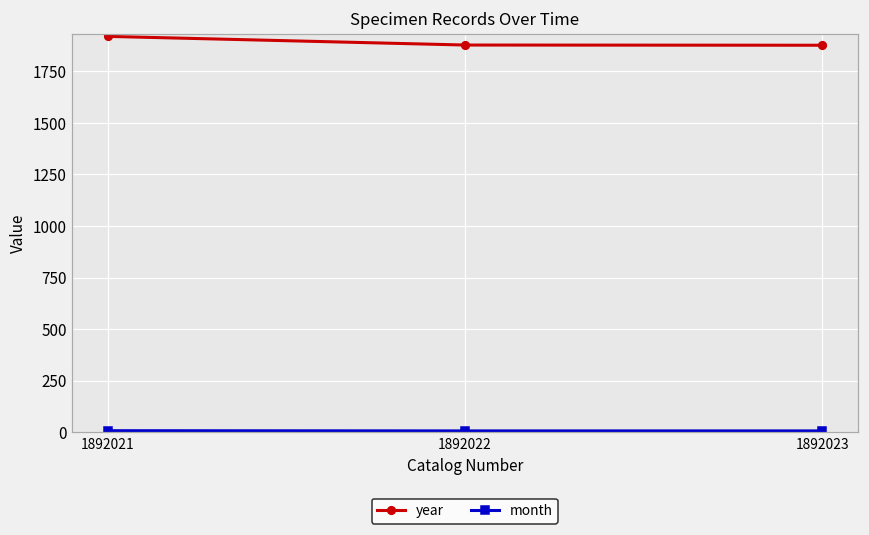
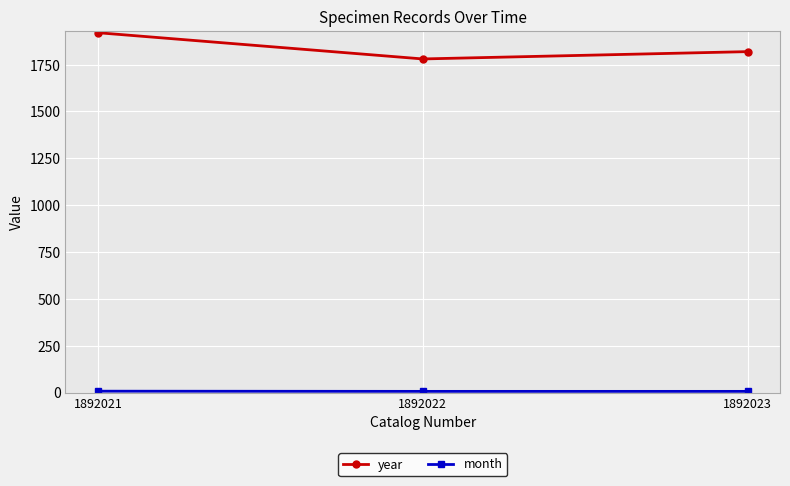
  {
    "year": {
      "1892021": 1920,
-     "1892022": 1880,
-     "1892023": 1880
+     "1892022": 1780,
+     "1892023": 1820
    },
    "month": {
      "1892021": 10,
      "1892022": 10,
      "1892023": 10
    }
  }
